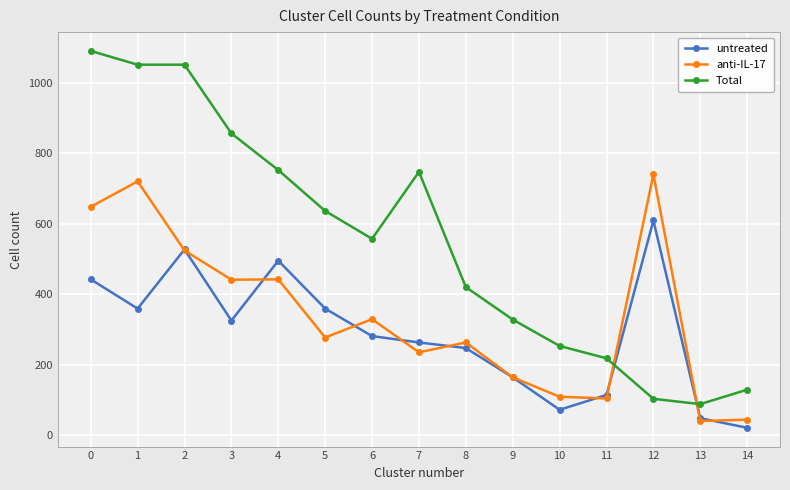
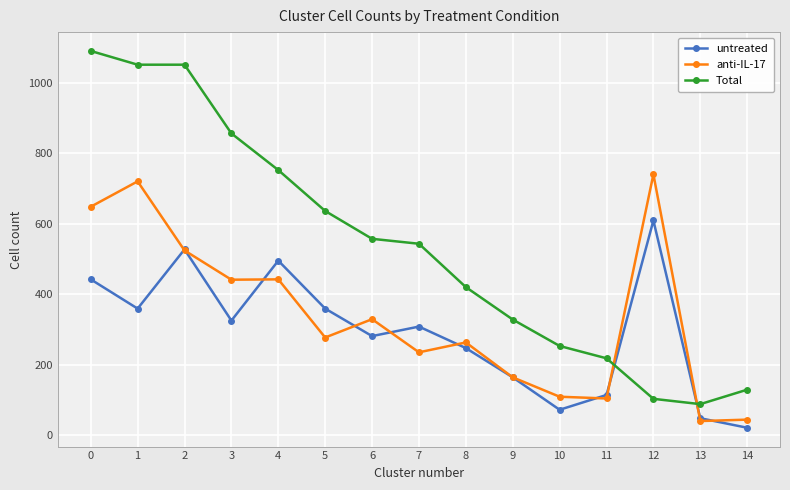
  {
    "untreated": {
      "0": 440,
      "1": 360,
      "3": 330,
      "4": 500,
      "5": 360,
      "6": 280,
-     "7": 260,
+     "7": 310,
      "8": 250,
      "10": 70,
      "11": 110,
      "12": 610,
      "13": 50,
      "14": 20
    },
    "anti-IL-17": {
      "0": 650,
      "1": 720,
      "3": 440,
      "4": 440,
      "5": 280,
      "6": 330,
      "7": 240,
      "8": 260,
      "10": 110,
      "11": 100,
      "12": 740,
      "13": 40,
      "14": 40
    },
    "Total": {
      "0": 1090,
      "1": 1050,
      "2": 1050,
      "3": 860,
      "4": 750,
      "5": 640,
      "6": 560,
-     "7": 750,
+     "7": 540,
      "8": 420,
      "9": 330,
      "10": 250,
      "11": 220,
      "12": 100,
      "13": 90,
      "14": 130
    }
  }
